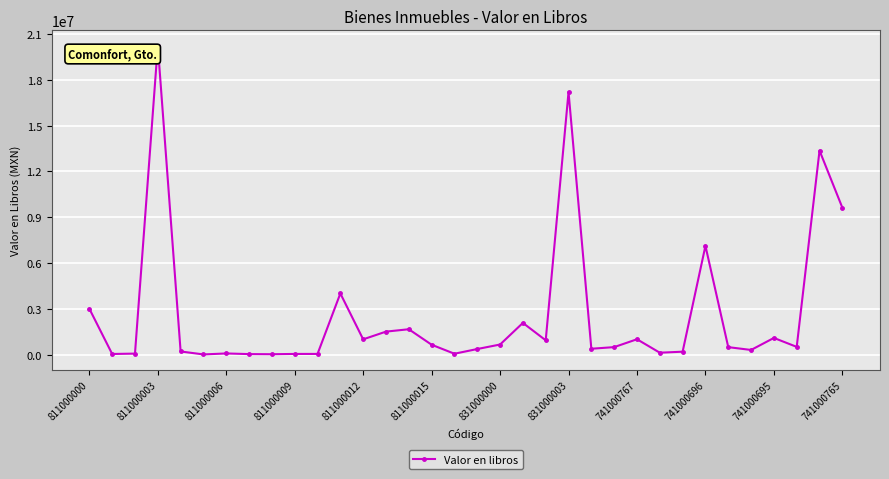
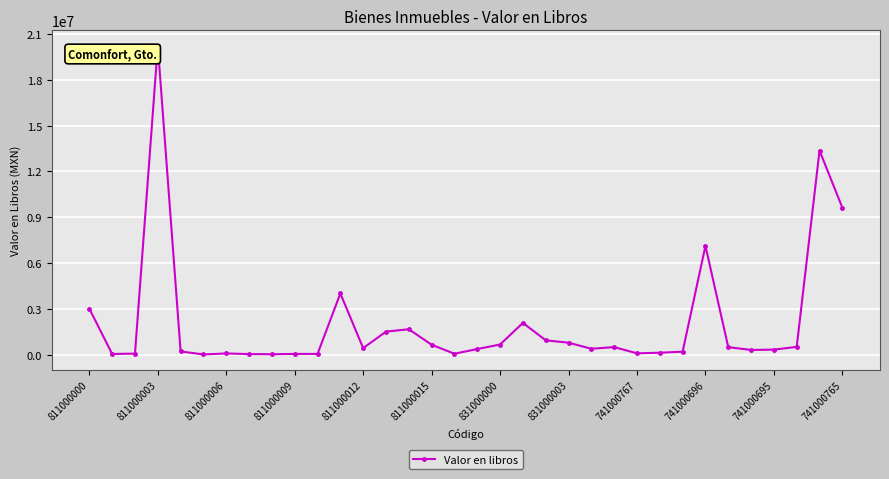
  {
    "811000000": 3000000,
    "811000006": 100000,
    "811000009": 0,
-   "811000012": 1000000,
+   "811000012": 400000,
    "811000015": 600000,
    "831000000": 700000,
-   "831000003": 17200000,
-   "741000767": 1000000,
+   "831000003": 800000,
+   "741000767": 100000,
    "741000696": 7100000,
-   "741000695": 1100000,
+   "741000695": 300000,
    "741000765": 9600000
  }
